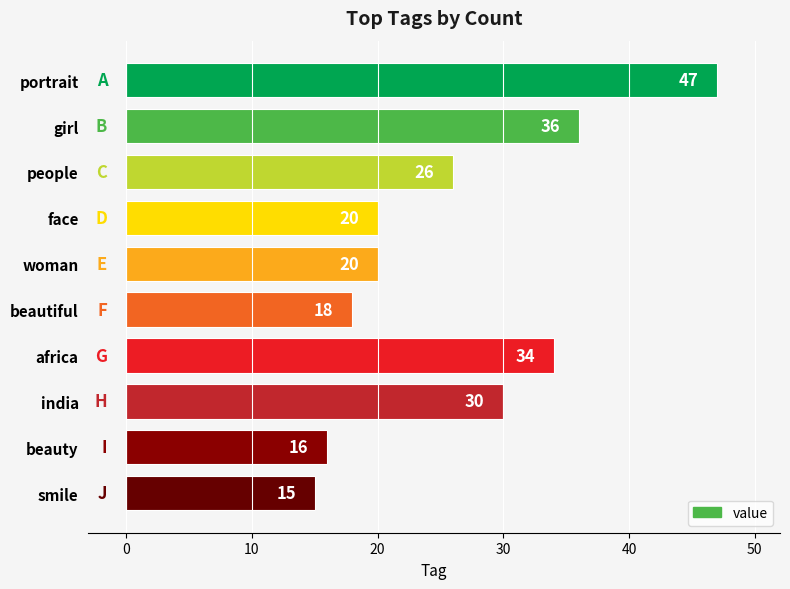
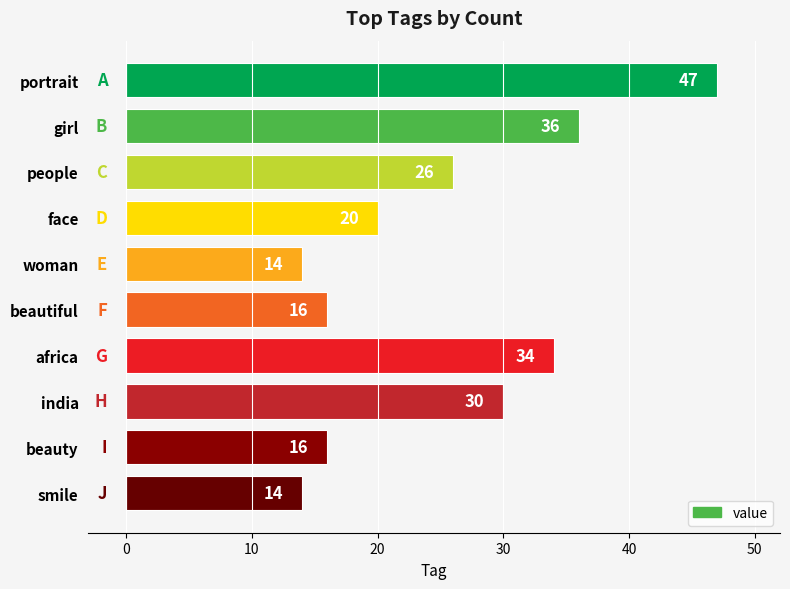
  {
    "portrait": 47,
    "girl": 36,
    "people": 26,
    "face": 20,
-   "woman": 20,
-   "beautiful": 18,
+   "woman": 14,
+   "beautiful": 16,
    "africa": 34,
    "india": 30,
    "beauty": 16,
-   "smile": 15
+   "smile": 14
  }
